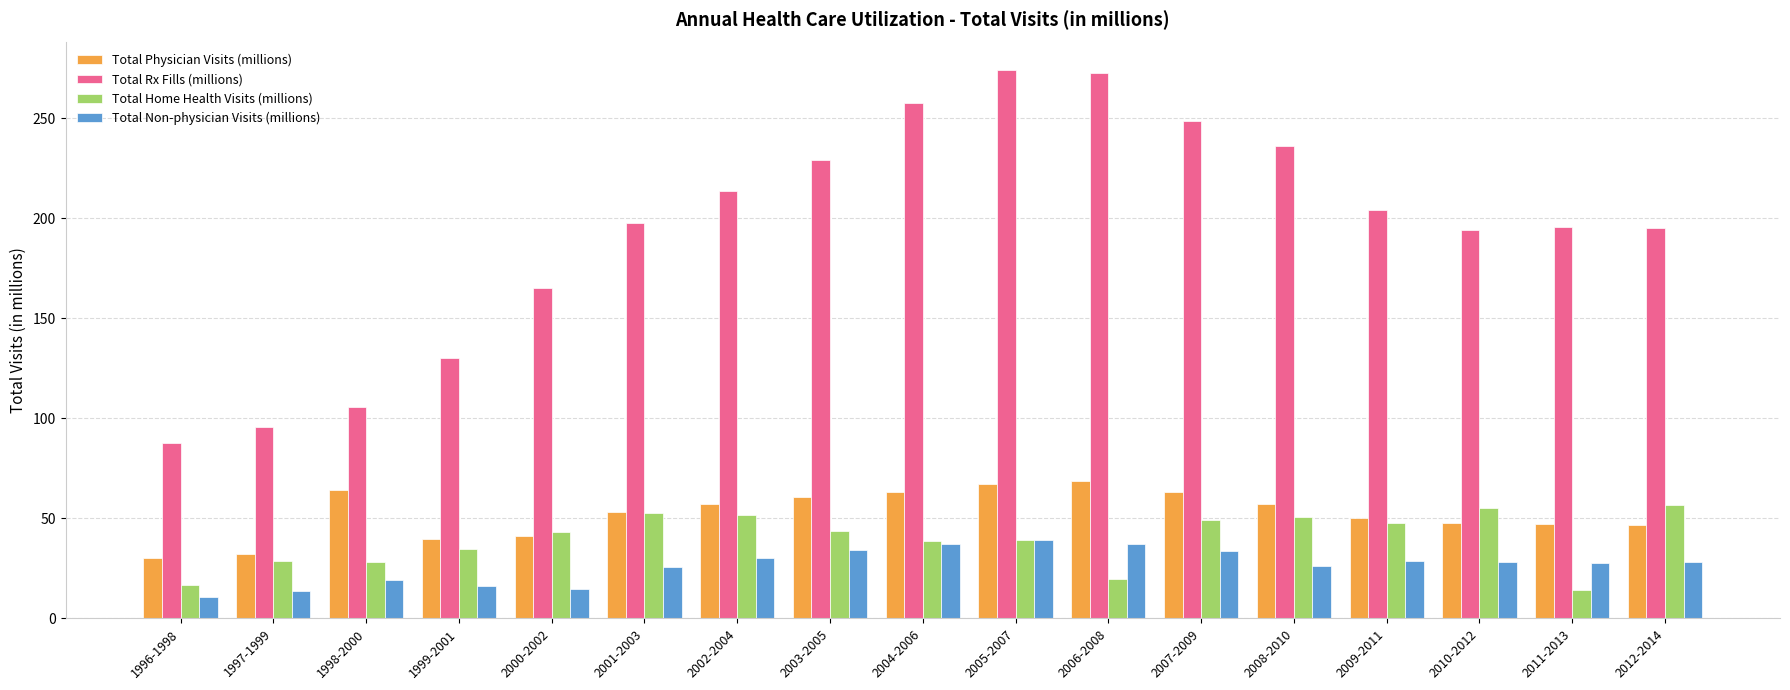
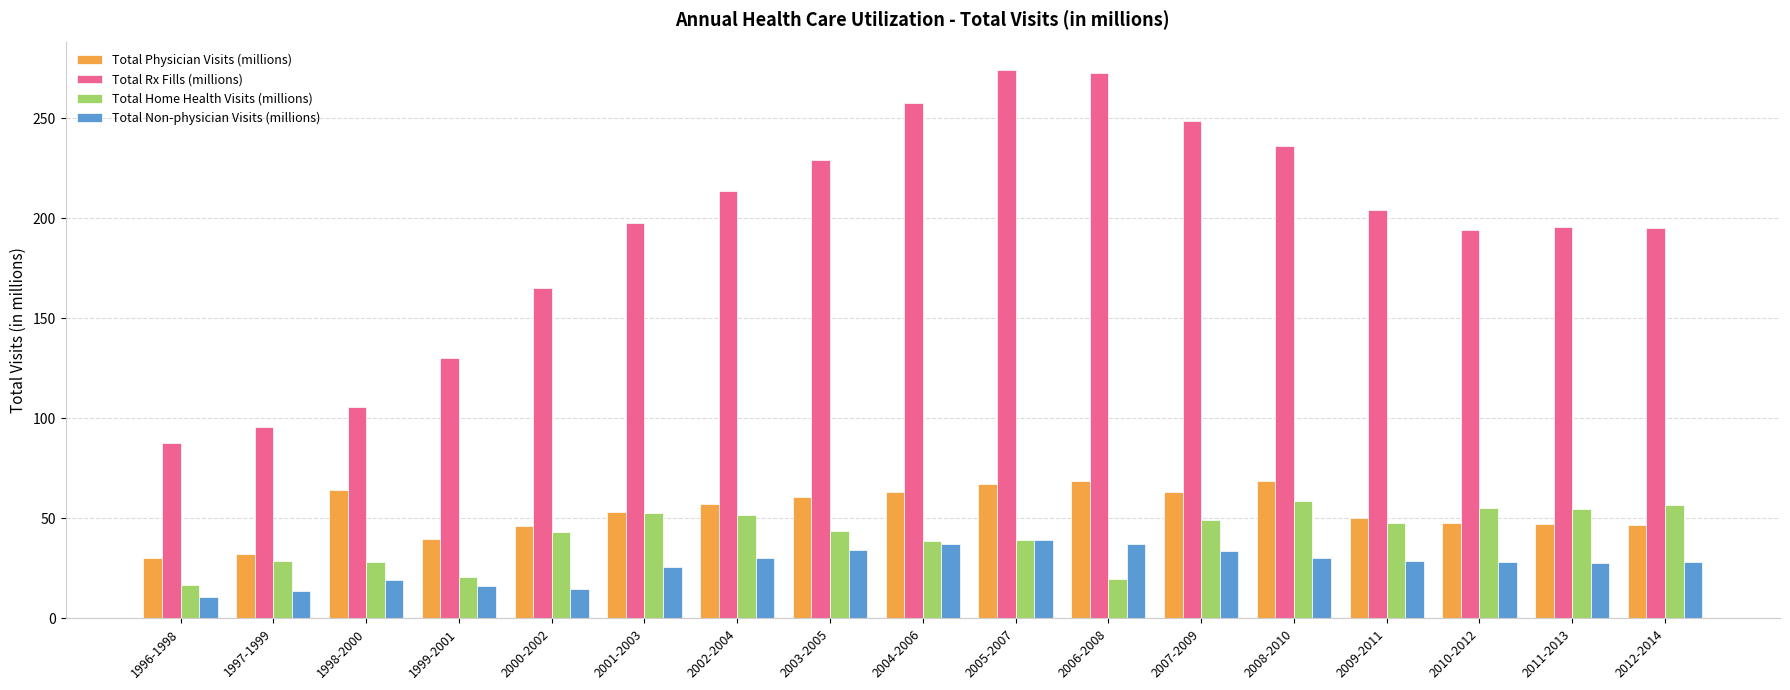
  {
    "Total Physician Visits (millions)": {
      "1996-1998": 30,
      "1997-1999": 32,
      "1998-2000": 64,
      "1999-2001": 40,
-     "2000-2002": 41,
+     "2000-2002": 46,
      "2001-2003": 53,
      "2002-2004": 57,
      "2003-2005": 61,
      "2004-2006": 63,
      "2005-2007": 67,
      "2006-2008": 69,
      "2007-2009": 63,
-     "2008-2010": 57,
+     "2008-2010": 69,
      "2009-2011": 50,
      "2010-2012": 48,
      "2011-2013": 47,
      "2012-2014": 47
    },
    "Total Rx Fills (millions)": {
      "1996-1998": 88,
      "1997-1999": 95,
      "1998-2000": 106,
      "1999-2001": 130,
      "2000-2002": 165,
      "2001-2003": 198,
      "2002-2004": 214,
      "2003-2005": 229,
      "2004-2006": 258,
      "2005-2007": 274,
      "2006-2008": 273,
      "2007-2009": 249,
      "2008-2010": 236,
      "2009-2011": 204,
      "2010-2012": 194,
      "2011-2013": 195,
      "2012-2014": 195
    },
    "Total Home Health Visits (millions)": {
      "1996-1998": 17,
      "1997-1999": 29,
      "1998-2000": 28,
-     "1999-2001": 35,
+     "1999-2001": 21,
      "2000-2002": 43,
      "2001-2003": 53,
      "2002-2004": 52,
      "2003-2005": 44,
      "2004-2006": 39,
      "2005-2007": 39,
      "2006-2008": 20,
      "2007-2009": 49,
-     "2008-2010": 51,
+     "2008-2010": 59,
      "2009-2011": 48,
      "2010-2012": 55,
-     "2011-2013": 14,
+     "2011-2013": 55,
      "2012-2014": 57
    },
    "Total Non-physician Visits (millions)": {
      "1996-1998": 11,
      "1997-1999": 14,
      "1998-2000": 19,
      "1999-2001": 16,
      "2000-2002": 15,
      "2001-2003": 26,
      "2002-2004": 30,
      "2003-2005": 34,
      "2004-2006": 37,
      "2005-2007": 39,
      "2006-2008": 37,
      "2007-2009": 34,
-     "2008-2010": 26,
+     "2008-2010": 30,
      "2009-2011": 29,
      "2010-2012": 28,
      "2011-2013": 28,
      "2012-2014": 28
    }
  }
